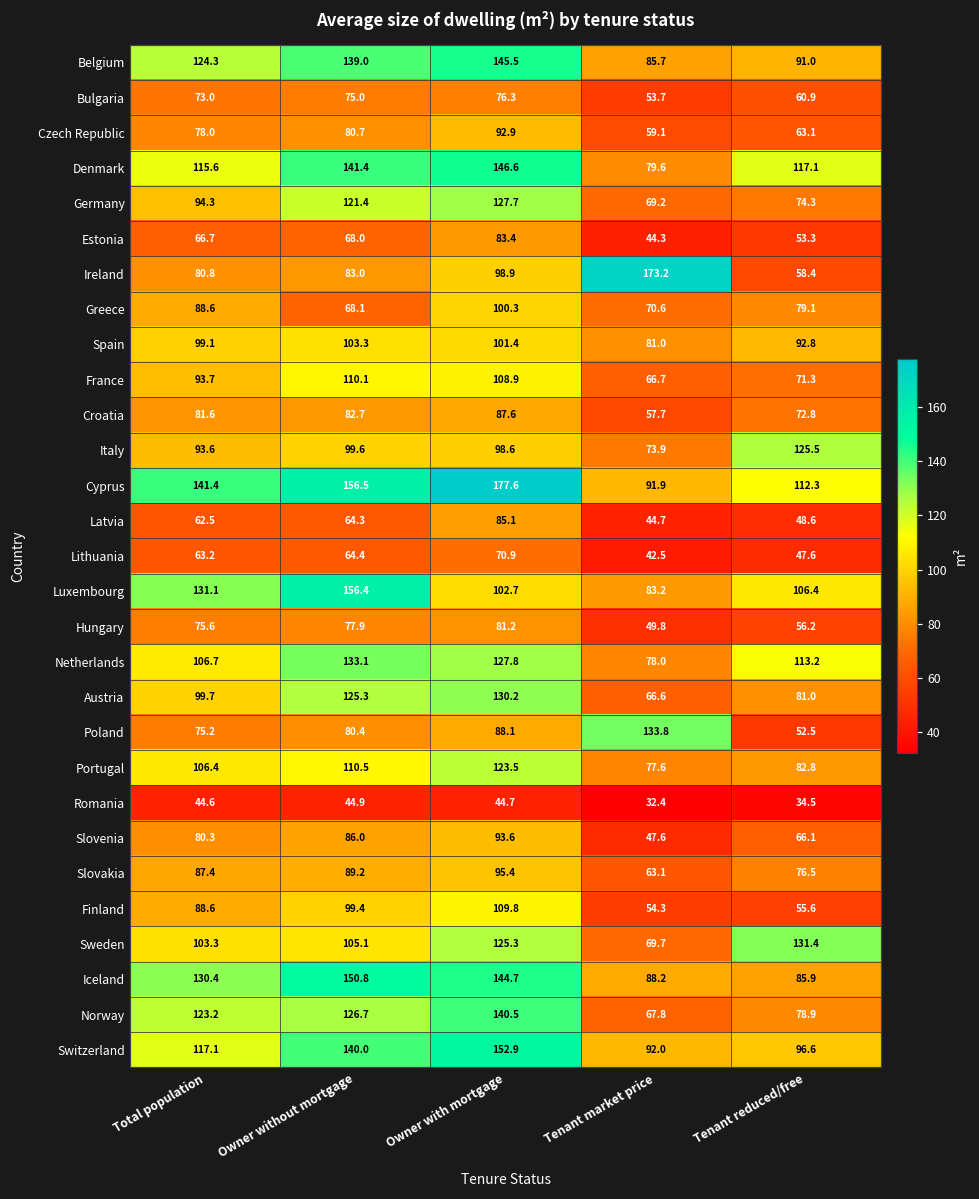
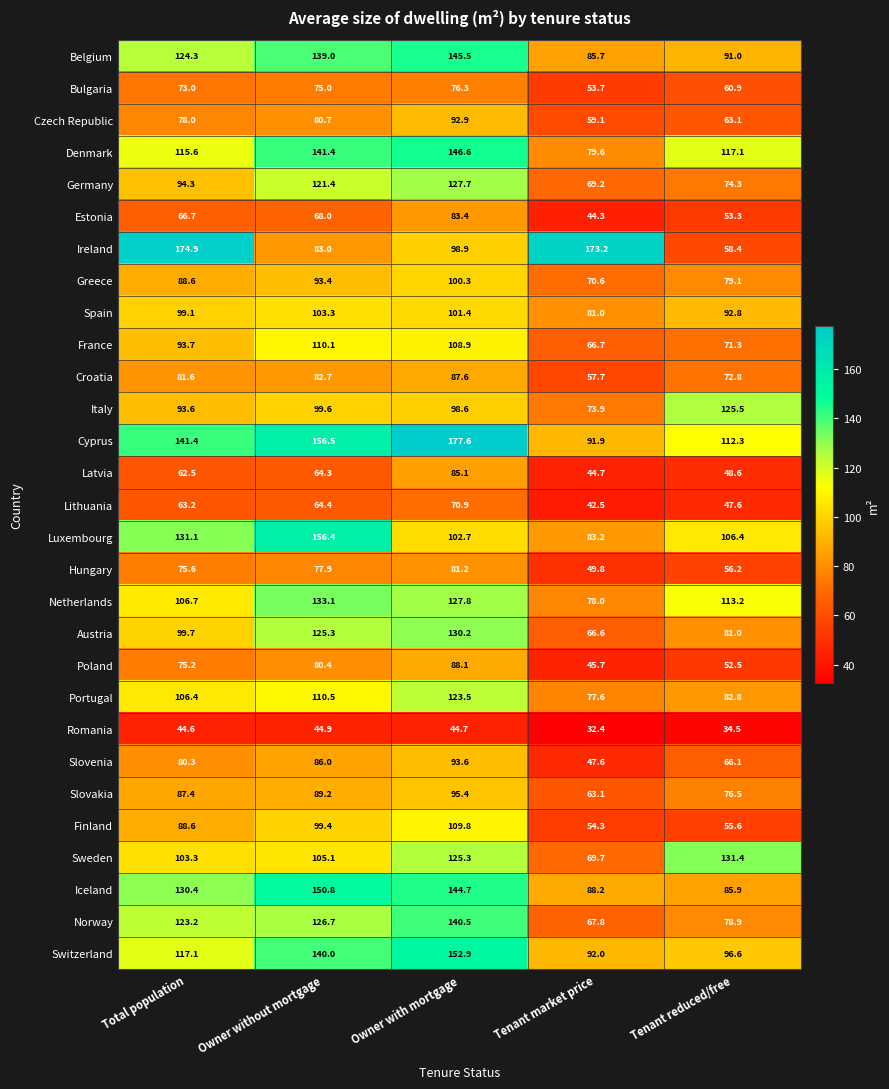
  {
    "Belgium": {
      "Total population": 124.3,
      "Owner without mortgage": 139.0,
      "Owner with mortgage": 145.5,
      "Tenant market price": 85.7,
      "Tenant reduced/free": 91.0
    },
    "Bulgaria": {
      "Total population": 73.0,
      "Owner without mortgage": 75.0,
      "Owner with mortgage": 76.3,
      "Tenant market price": 53.7,
      "Tenant reduced/free": 60.9
    },
    "Czech Republic": {
      "Total population": 78.0,
      "Owner without mortgage": 80.7,
      "Owner with mortgage": 92.9,
      "Tenant market price": 59.1,
      "Tenant reduced/free": 63.1
    },
    "Denmark": {
      "Total population": 115.6,
      "Owner without mortgage": 141.4,
      "Owner with mortgage": 146.6,
      "Tenant market price": 79.6,
      "Tenant reduced/free": 117.1
    },
    "Germany": {
      "Total population": 94.3,
      "Owner without mortgage": 121.4,
      "Owner with mortgage": 127.7,
      "Tenant market price": 69.2,
      "Tenant reduced/free": 74.3
    },
    "Estonia": {
      "Total population": 66.7,
      "Owner without mortgage": 68.0,
      "Owner with mortgage": 83.4,
      "Tenant market price": 44.3,
      "Tenant reduced/free": 53.3
    },
    "Ireland": {
-     "Total population": 80.8,
+     "Total population": 174.9,
      "Owner without mortgage": 83.0,
      "Owner with mortgage": 98.9,
      "Tenant market price": 173.2,
      "Tenant reduced/free": 58.4
    },
    "Greece": {
      "Total population": 88.6,
-     "Owner without mortgage": 68.1,
+     "Owner without mortgage": 93.4,
      "Owner with mortgage": 100.3,
      "Tenant market price": 70.6,
      "Tenant reduced/free": 79.1
    },
    "Spain": {
      "Total population": 99.1,
      "Owner without mortgage": 103.3,
      "Owner with mortgage": 101.4,
      "Tenant market price": 81.0,
      "Tenant reduced/free": 92.8
    },
    "France": {
      "Total population": 93.7,
      "Owner without mortgage": 110.1,
      "Owner with mortgage": 108.9,
      "Tenant market price": 66.7,
      "Tenant reduced/free": 71.3
    },
    "Croatia": {
      "Total population": 81.6,
      "Owner without mortgage": 82.7,
      "Owner with mortgage": 87.6,
      "Tenant market price": 57.7,
      "Tenant reduced/free": 72.8
    },
    "Italy": {
      "Total population": 93.6,
      "Owner without mortgage": 99.6,
      "Owner with mortgage": 98.6,
      "Tenant market price": 73.9,
      "Tenant reduced/free": 125.5
    },
    "Cyprus": {
      "Total population": 141.4,
      "Owner without mortgage": 156.5,
      "Owner with mortgage": 177.6,
      "Tenant market price": 91.9,
      "Tenant reduced/free": 112.3
    },
    "Latvia": {
      "Total population": 62.5,
      "Owner without mortgage": 64.3,
      "Owner with mortgage": 85.1,
      "Tenant market price": 44.7,
      "Tenant reduced/free": 48.6
    },
    "Lithuania": {
      "Total population": 63.2,
      "Owner without mortgage": 64.4,
      "Owner with mortgage": 70.9,
      "Tenant market price": 42.5,
      "Tenant reduced/free": 47.6
    },
    "Luxembourg": {
      "Total population": 131.1,
      "Owner without mortgage": 156.4,
      "Owner with mortgage": 102.7,
      "Tenant market price": 83.2,
      "Tenant reduced/free": 106.4
    },
    "Hungary": {
      "Total population": 75.6,
      "Owner without mortgage": 77.9,
      "Owner with mortgage": 81.2,
      "Tenant market price": 49.8,
      "Tenant reduced/free": 56.2
    },
    "Netherlands": {
      "Total population": 106.7,
      "Owner without mortgage": 133.1,
      "Owner with mortgage": 127.8,
      "Tenant market price": 78.0,
      "Tenant reduced/free": 113.2
    },
    "Austria": {
      "Total population": 99.7,
      "Owner without mortgage": 125.3,
      "Owner with mortgage": 130.2,
      "Tenant market price": 66.6,
      "Tenant reduced/free": 81.0
    },
    "Poland": {
      "Total population": 75.2,
      "Owner without mortgage": 80.4,
      "Owner with mortgage": 88.1,
-     "Tenant market price": 133.8,
+     "Tenant market price": 45.7,
      "Tenant reduced/free": 52.5
    },
    "Portugal": {
      "Total population": 106.4,
      "Owner without mortgage": 110.5,
      "Owner with mortgage": 123.5,
      "Tenant market price": 77.6,
      "Tenant reduced/free": 82.8
    },
    "Romania": {
      "Total population": 44.6,
      "Owner without mortgage": 44.9,
      "Owner with mortgage": 44.7,
      "Tenant market price": 32.4,
      "Tenant reduced/free": 34.5
    },
    "Slovenia": {
      "Total population": 80.3,
      "Owner without mortgage": 86.0,
      "Owner with mortgage": 93.6,
      "Tenant market price": 47.6,
      "Tenant reduced/free": 66.1
    },
    "Slovakia": {
      "Total population": 87.4,
      "Owner without mortgage": 89.2,
      "Owner with mortgage": 95.4,
      "Tenant market price": 63.1,
      "Tenant reduced/free": 76.5
    },
    "Finland": {
      "Total population": 88.6,
      "Owner without mortgage": 99.4,
      "Owner with mortgage": 109.8,
      "Tenant market price": 54.3,
      "Tenant reduced/free": 55.6
    },
    "Sweden": {
      "Total population": 103.3,
      "Owner without mortgage": 105.1,
      "Owner with mortgage": 125.3,
      "Tenant market price": 69.7,
      "Tenant reduced/free": 131.4
    },
    "Iceland": {
      "Total population": 130.4,
      "Owner without mortgage": 150.8,
      "Owner with mortgage": 144.7,
      "Tenant market price": 88.2,
      "Tenant reduced/free": 85.9
    },
    "Norway": {
      "Total population": 123.2,
      "Owner without mortgage": 126.7,
      "Owner with mortgage": 140.5,
      "Tenant market price": 67.8,
      "Tenant reduced/free": 78.9
    },
    "Switzerland": {
      "Total population": 117.1,
      "Owner without mortgage": 140.0,
      "Owner with mortgage": 152.9,
      "Tenant market price": 92.0,
      "Tenant reduced/free": 96.6
    }
  }
